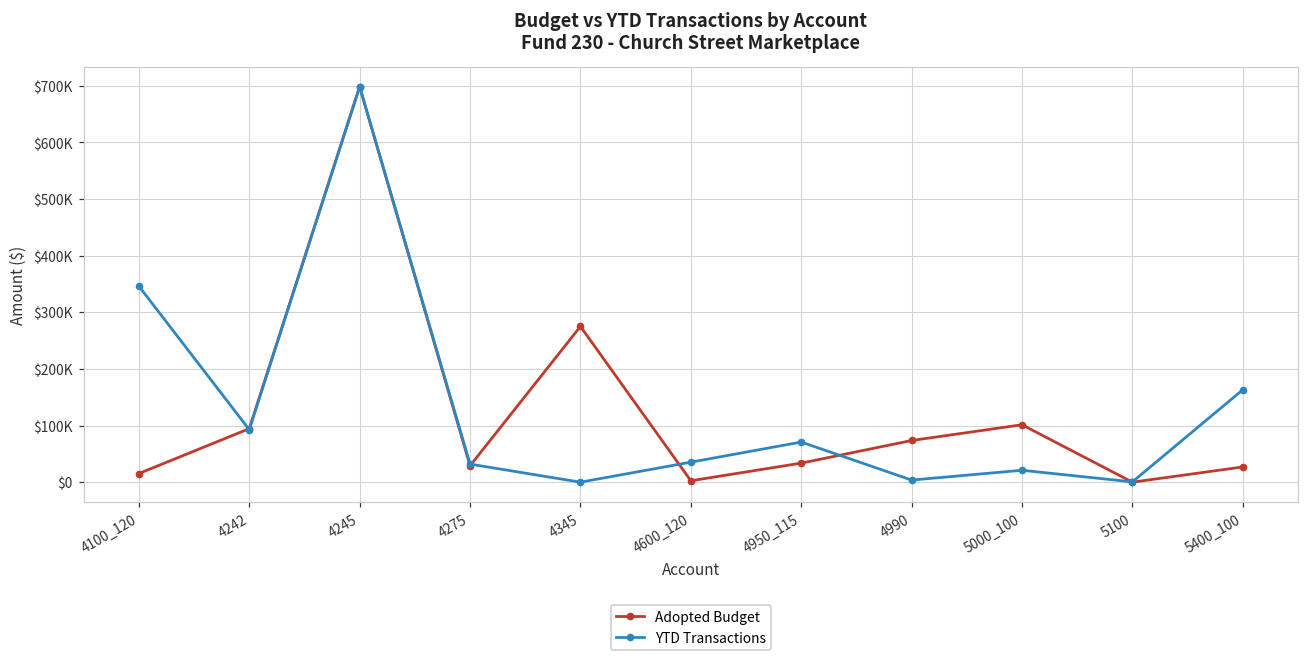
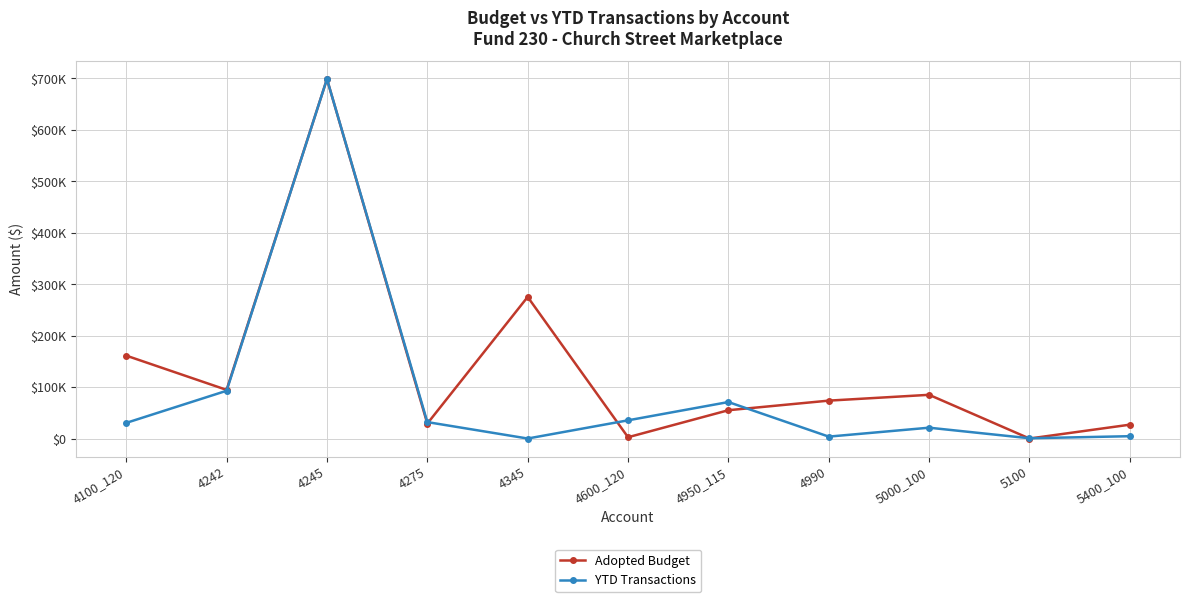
  {
    "Adopted Budget": {
-     "4100_120": "$20000",
+     "4100_120": "$160000",
      "4345": "$280000",
      "4600_120": "$0",
-     "4950_115": "$30000",
+     "4950_115": "$60000",
      "4990": "$70000",
-     "5000_100": "$100000",
+     "5000_100": "$80000",
      "5400_100": "$30000"
    },
    "YTD Transactions": {
-     "4100_120": "$350000",
+     "4100_120": "$30000",
      "4345": "$0",
      "4600_120": "$40000",
      "4950_115": "$70000",
      "4990": "$0",
      "5000_100": "$20000",
-     "5400_100": "$160000"
+     "5400_100": "$0"
    }
  }
